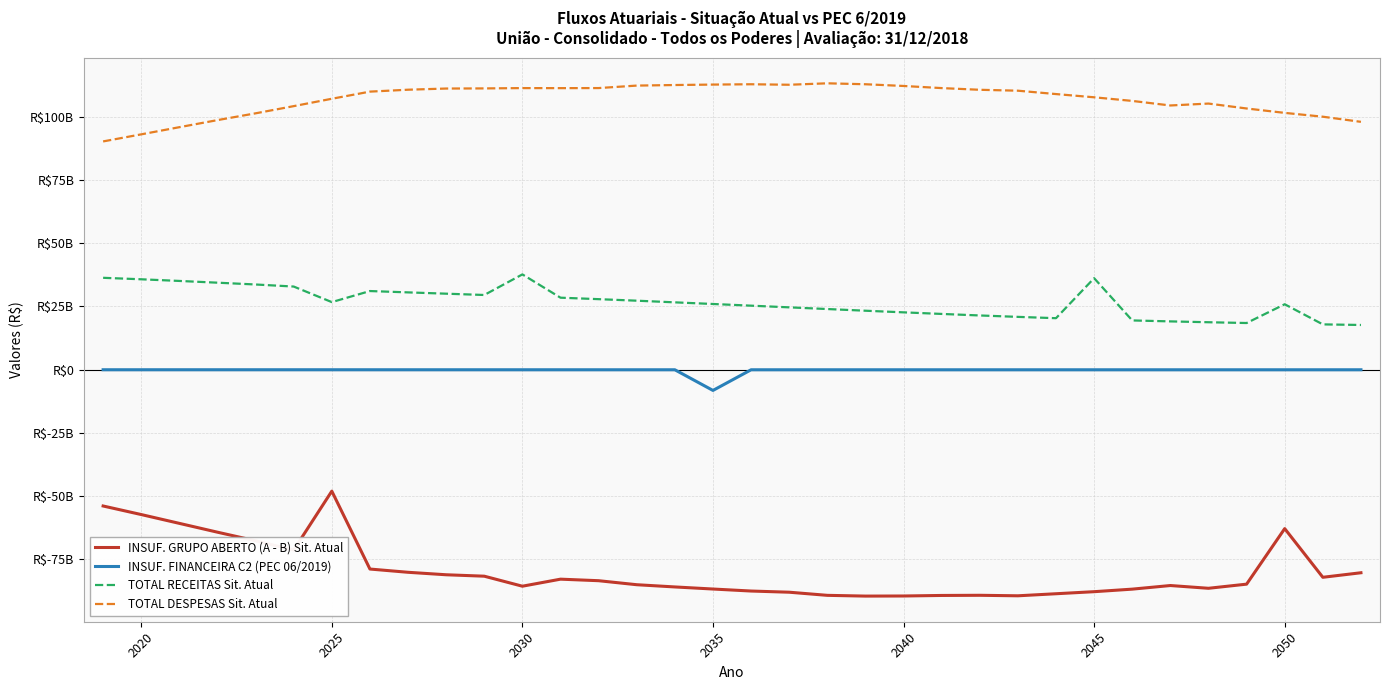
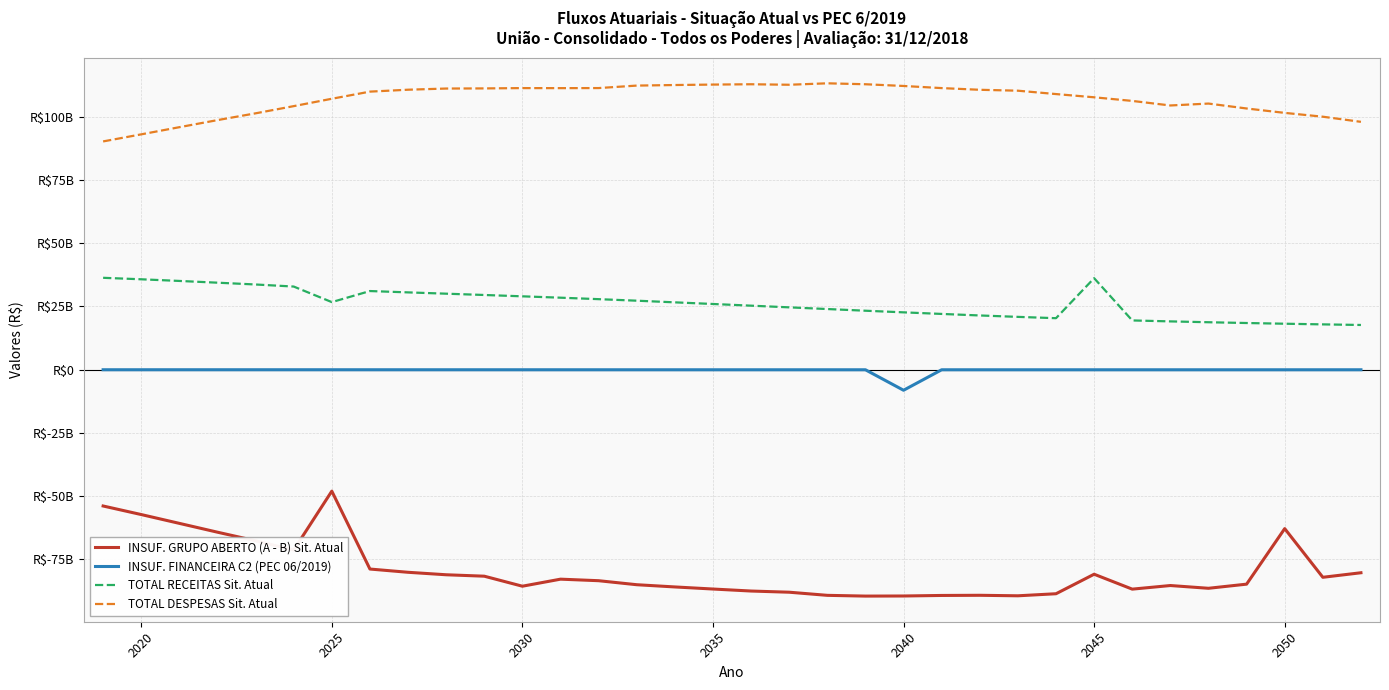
  {
    "INSUF. GRUPO ABERTO (A - B) Sit. Atual": {
      "2020": "R$-57000000000",
      "2025": "R$-48000000000",
      "2030": "R$-86000000000",
      "2035": "R$-87000000000",
      "2040": "R$-90000000000",
-     "2045": "R$-88000000000",
+     "2045": "R$-81000000000",
      "2050": "R$-63000000000"
    },
    "INSUF. FINANCEIRA C2 (PEC 06/2019)": {
      "2020": "R$0",
      "2025": "R$0",
      "2030": "R$0",
-     "2035": "R$-8000000000",
-     "2040": "R$0",
+     "2035": "R$0",
+     "2040": "R$-8000000000",
      "2045": "R$0",
      "2050": "R$0"
    },
    "TOTAL RECEITAS Sit. Atual": {
      "2020": "R$36000000000",
      "2025": "R$27000000000",
-     "2030": "R$38000000000",
+     "2030": "R$29000000000",
      "2035": "R$26000000000",
      "2040": "R$23000000000",
      "2045": "R$36000000000",
-     "2050": "R$26000000000"
+     "2050": "R$18000000000"
    },
    "TOTAL DESPESAS Sit. Atual": {
      "2020": "R$93000000000",
      "2025": "R$107000000000",
      "2030": "R$111000000000",
      "2035": "R$113000000000",
      "2040": "R$112000000000",
      "2045": "R$108000000000",
      "2050": "R$102000000000"
    }
  }
